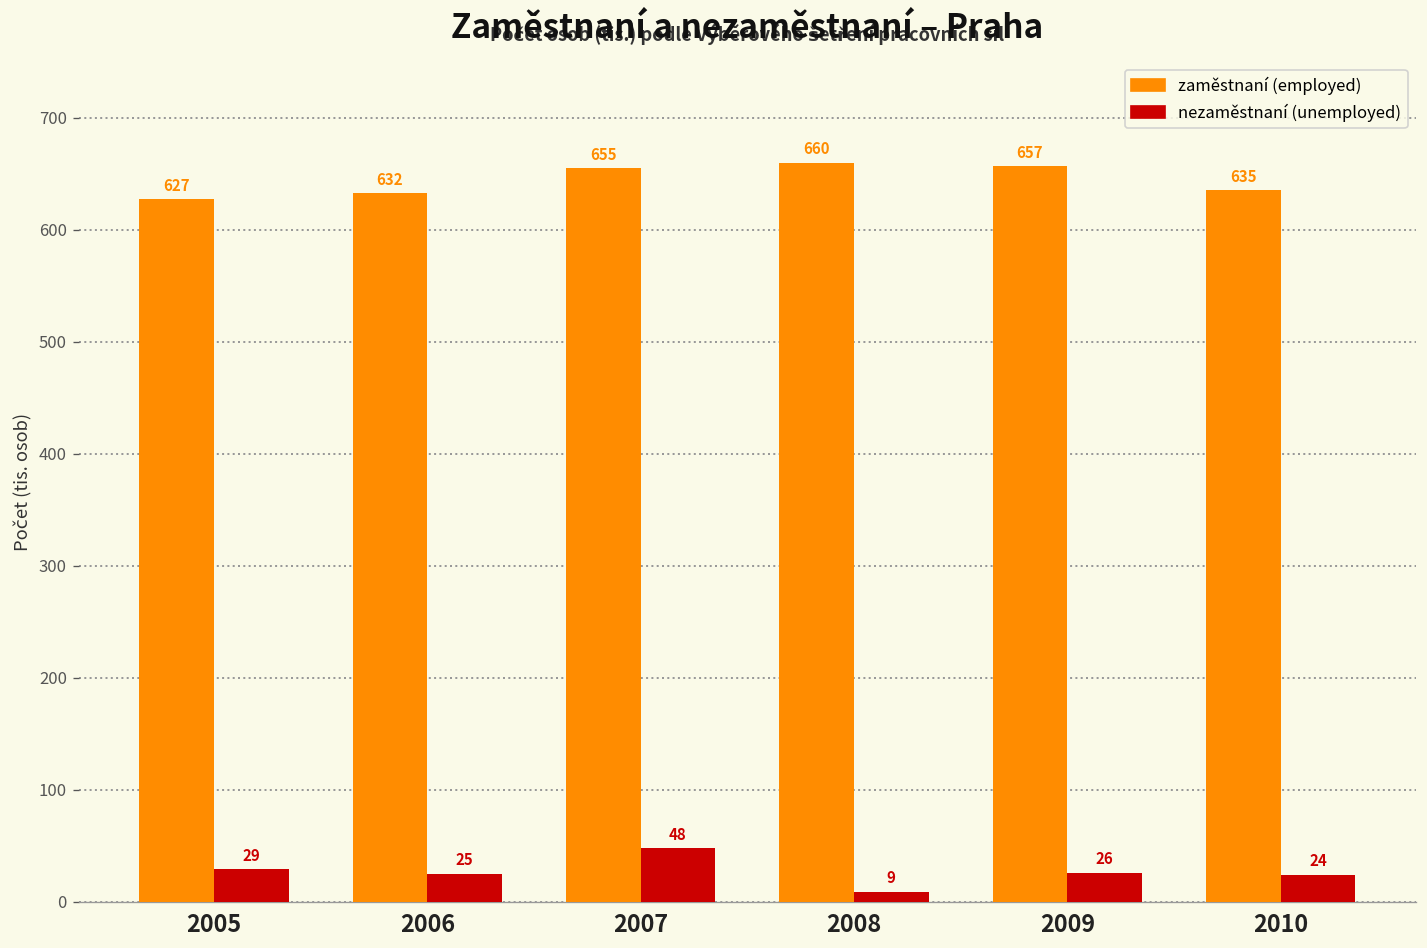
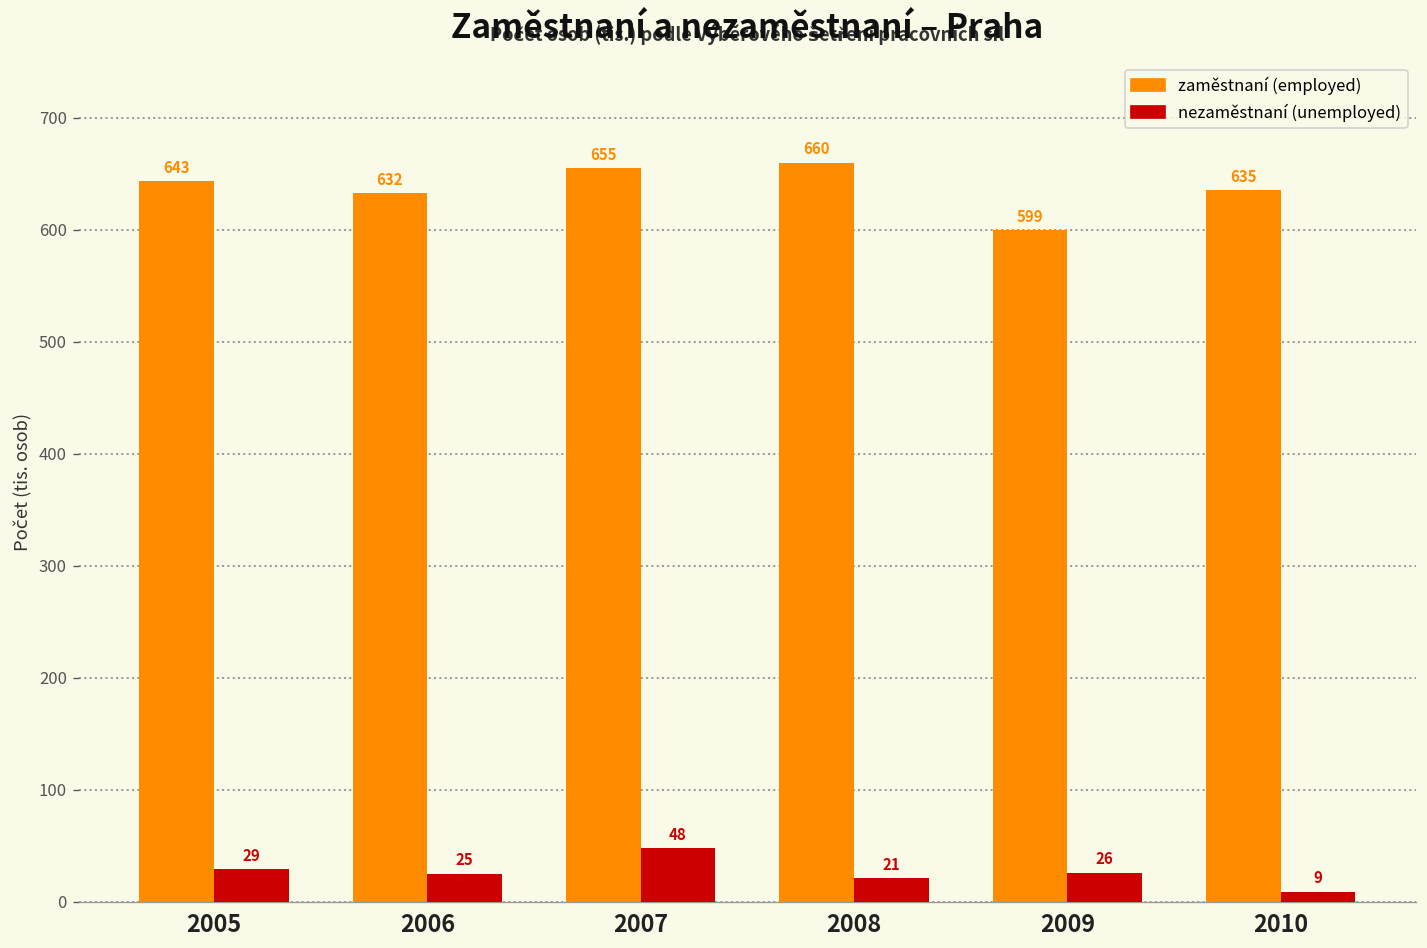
  {
    "zaměstnaní (employed)": {
-     "2005": 627,
+     "2005": 643,
      "2006": 632,
      "2007": 655,
      "2008": 660,
-     "2009": 657,
+     "2009": 599,
      "2010": 635
    },
    "nezaměstnaní (unemployed)": {
      "2005": 29,
      "2006": 25,
      "2007": 48,
-     "2008": 9,
+     "2008": 21,
      "2009": 26,
-     "2010": 24
+     "2010": 9
    }
  }
